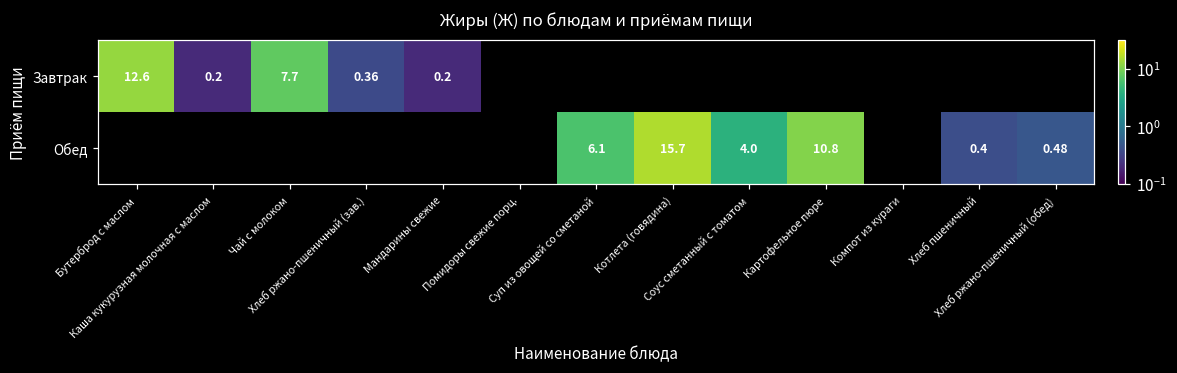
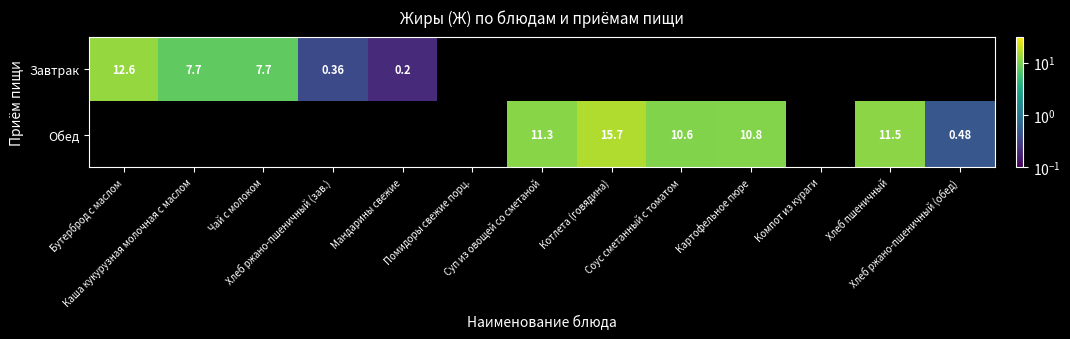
  {
    "Завтрак": {
      "Бутерброд с маслом": 12.6,
-     "Каша кукурузная молочная с маслом": 0.2,
+     "Каша кукурузная молочная с маслом": 7.7,
      "Чай с молоком": 7.7,
      "Хлеб ржано-пшеничный (зав.)": 0.36,
      "Мандарины свежие": 0.2
    },
    "Обед": {
-     "Суп из овощей со сметаной": 6.1,
+     "Суп из овощей со сметаной": 11.3,
      "Котлета (говядина)": 15.7,
-     "Соус сметанный с томатом": 4.0,
+     "Соус сметанный с томатом": 10.6,
      "Картофельное пюре": 10.8,
-     "Хлеб пшеничный": 0.4,
+     "Хлеб пшеничный": 11.5,
      "Хлеб ржано-пшеничный (обед)": 0.48
    }
  }
